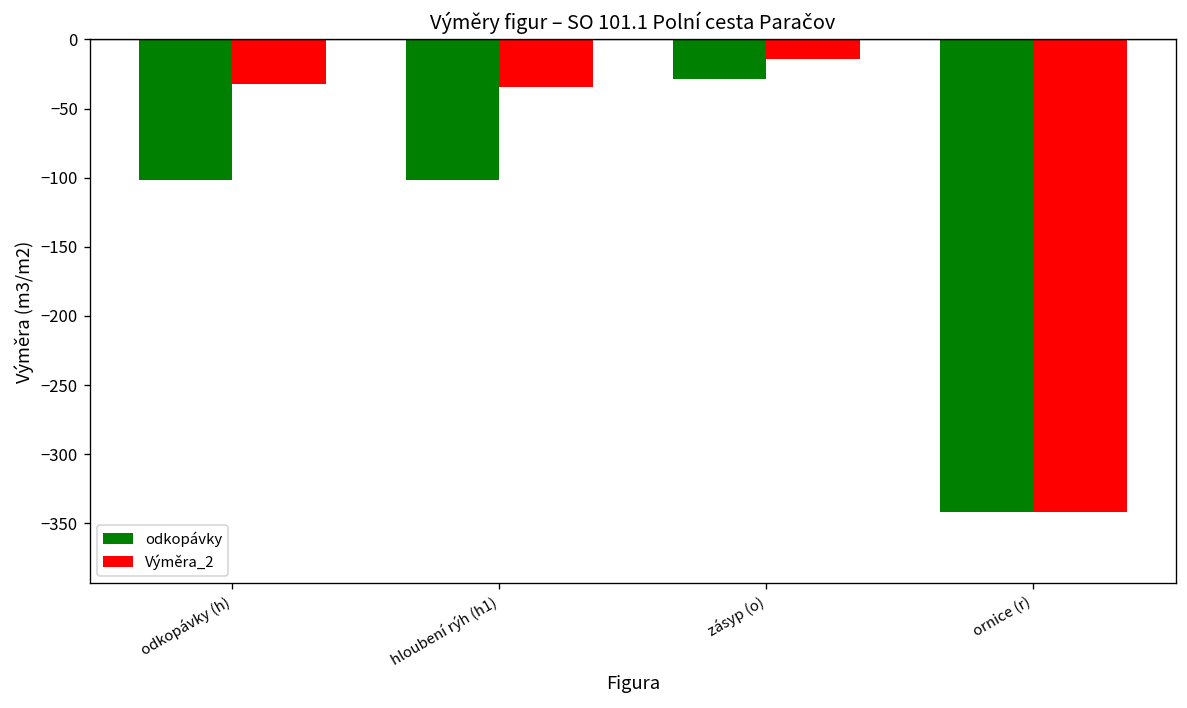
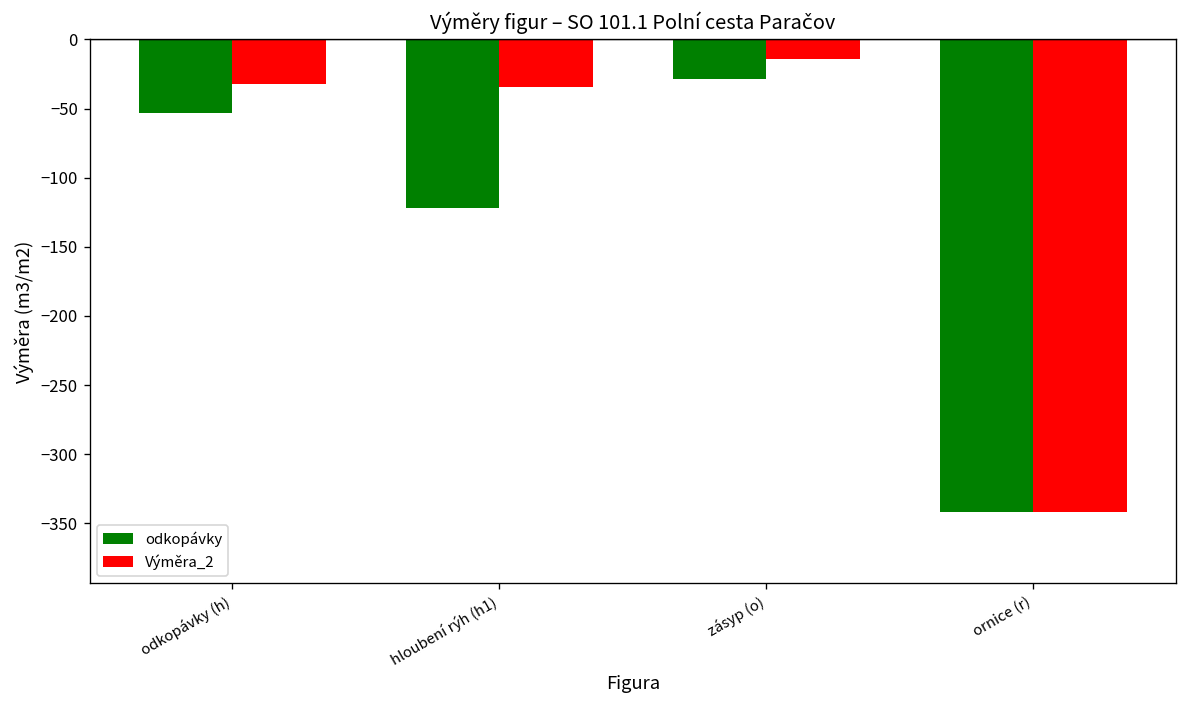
  {
    "odkopávky": {
-     "odkopávky (h)": -102,
-     "hloubení rýh (h1)": -102,
+     "odkopávky (h)": -53,
+     "hloubení rýh (h1)": -122,
      "zásyp (o)": -29,
      "ornice (r)": -342
    },
    "Výměra_2": {
      "odkopávky (h)": -32,
      "hloubení rýh (h1)": -34,
      "zásyp (o)": -14,
      "ornice (r)": -342
    }
  }
